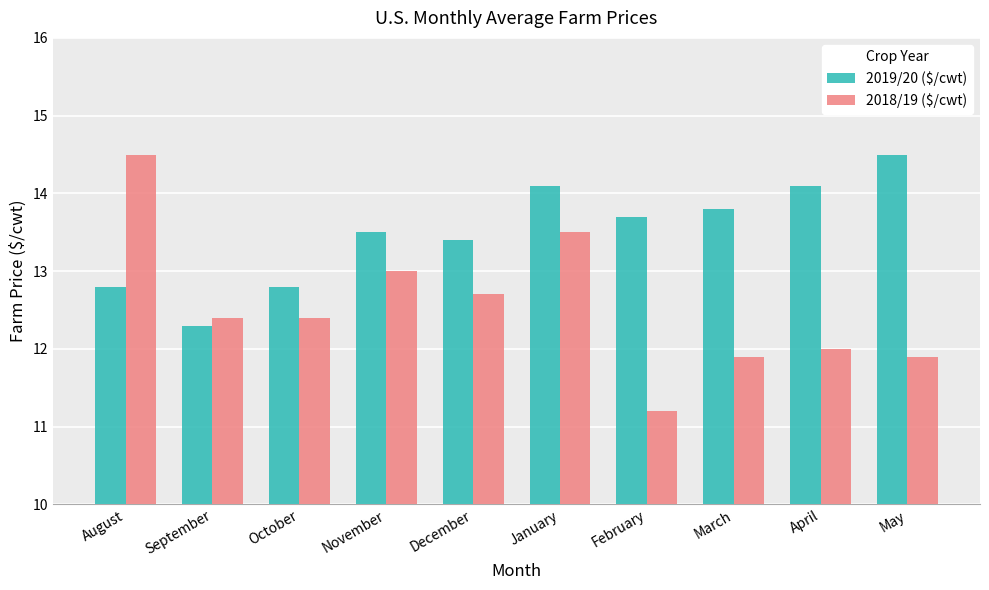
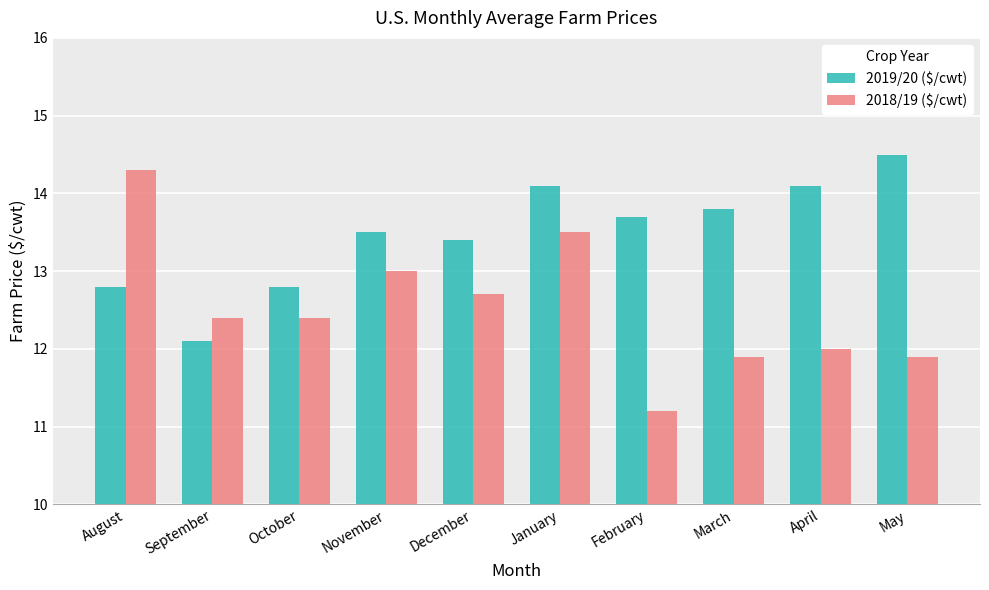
  {
    "2019/20 ($/cwt)": {
      "August": 12.8,
-     "September": 12.3,
+     "September": 12.1,
      "October": 12.8,
      "November": 13.5,
      "December": 13.4,
      "January": 14.1,
      "February": 13.7,
      "March": 13.8,
      "April": 14.1,
      "May": 14.5
    },
    "2018/19 ($/cwt)": {
-     "August": 14.5,
+     "August": 14.3,
      "September": 12.4,
      "October": 12.4,
      "November": 13.0,
      "December": 12.7,
      "January": 13.5,
      "February": 11.2,
      "March": 11.9,
      "April": 12.0,
      "May": 11.9
    }
  }
